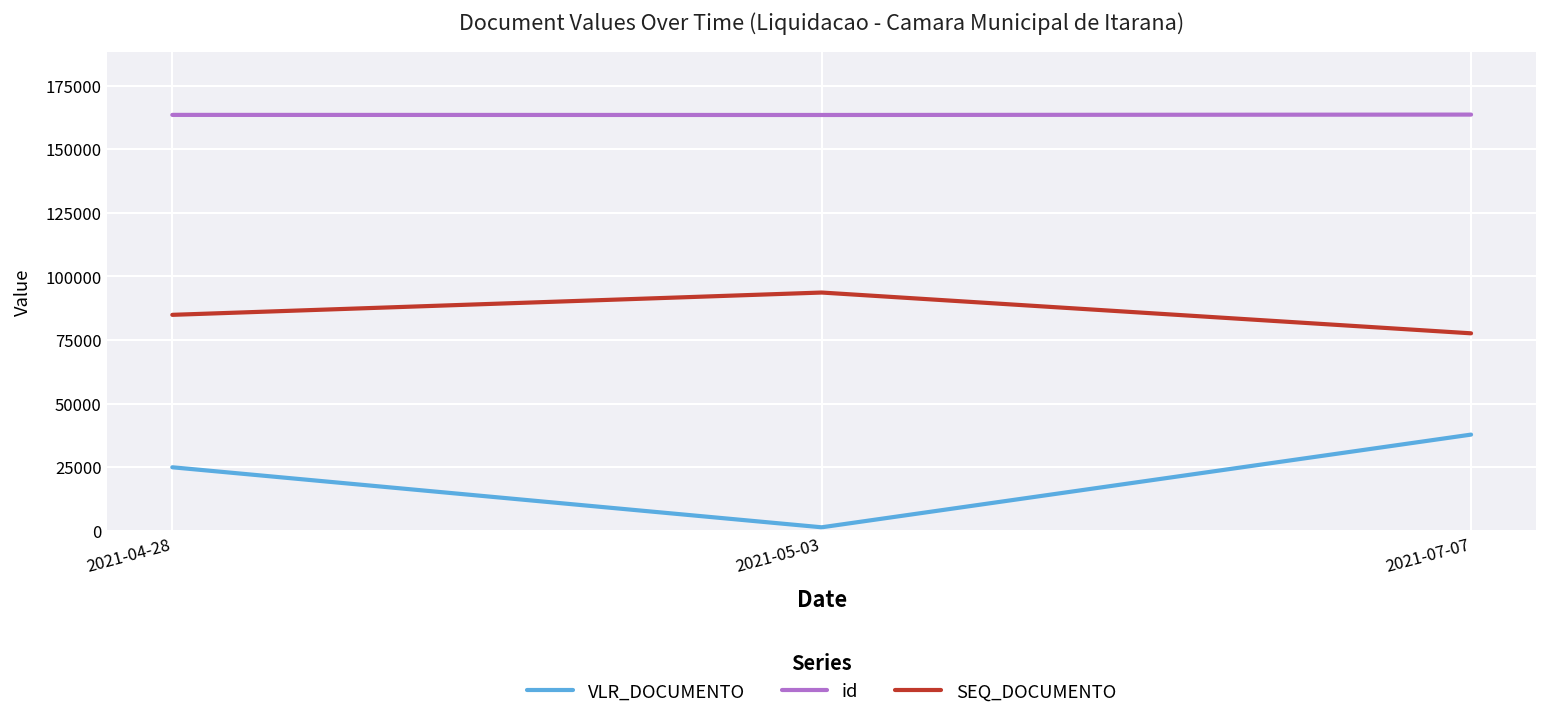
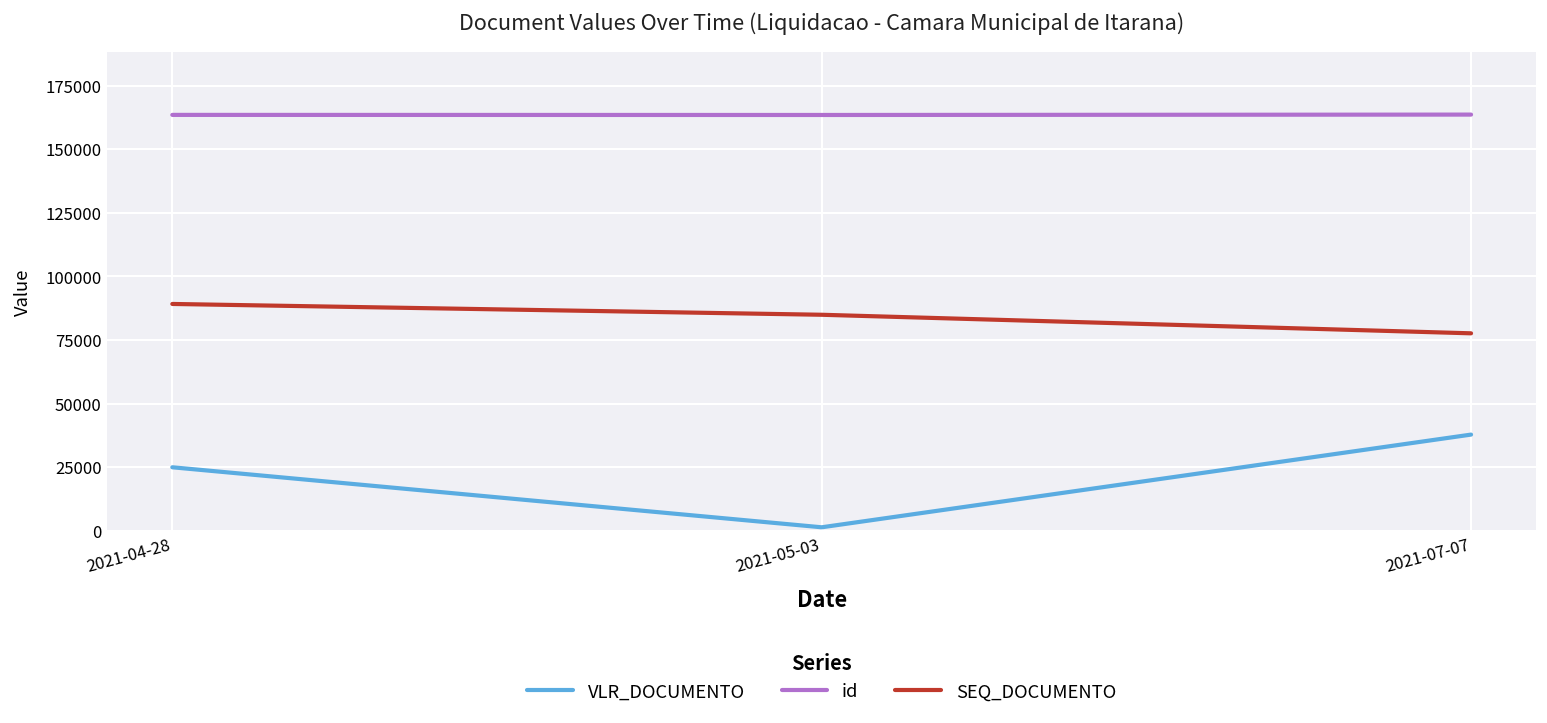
  {
    "VLR_DOCUMENTO": {
      "2021-04-28": 25000,
      "2021-05-03": 1000,
      "2021-07-07": 38000
    },
    "id": {
      "2021-04-28": 163000,
      "2021-05-03": 163000,
      "2021-07-07": 164000
    },
    "SEQ_DOCUMENTO": {
-     "2021-04-28": 85000,
-     "2021-05-03": 94000,
+     "2021-04-28": 89000,
+     "2021-05-03": 85000,
      "2021-07-07": 78000
    }
  }
